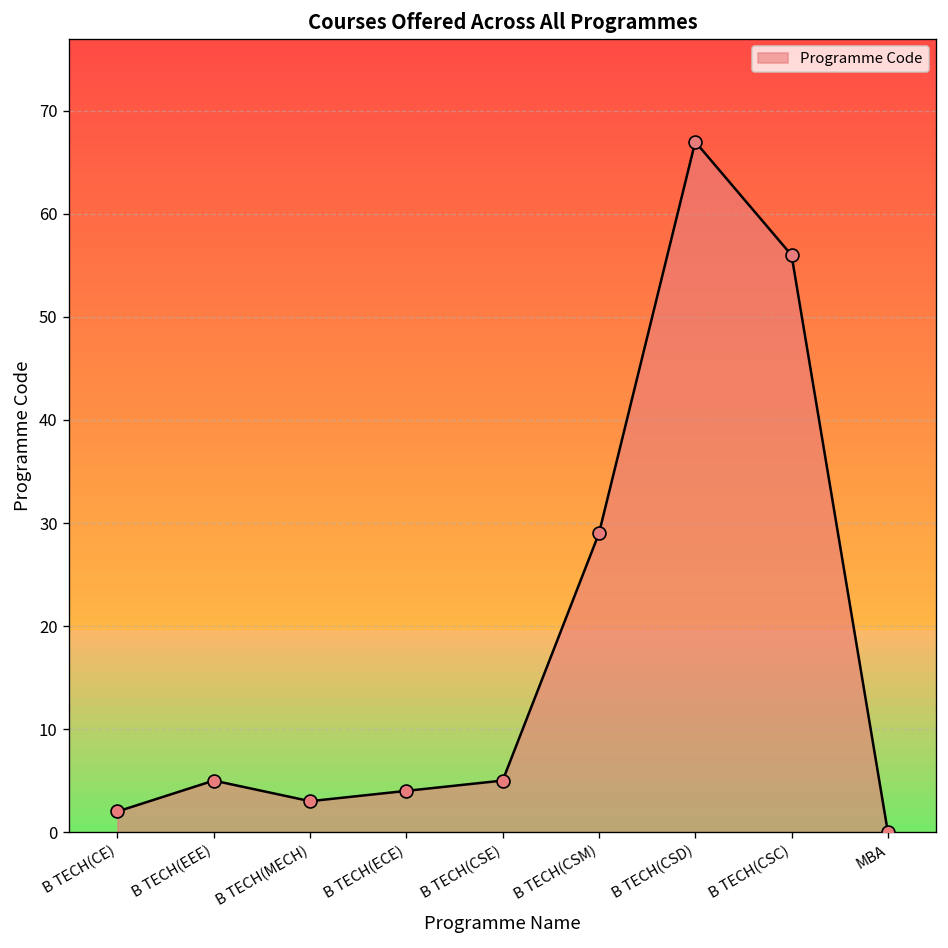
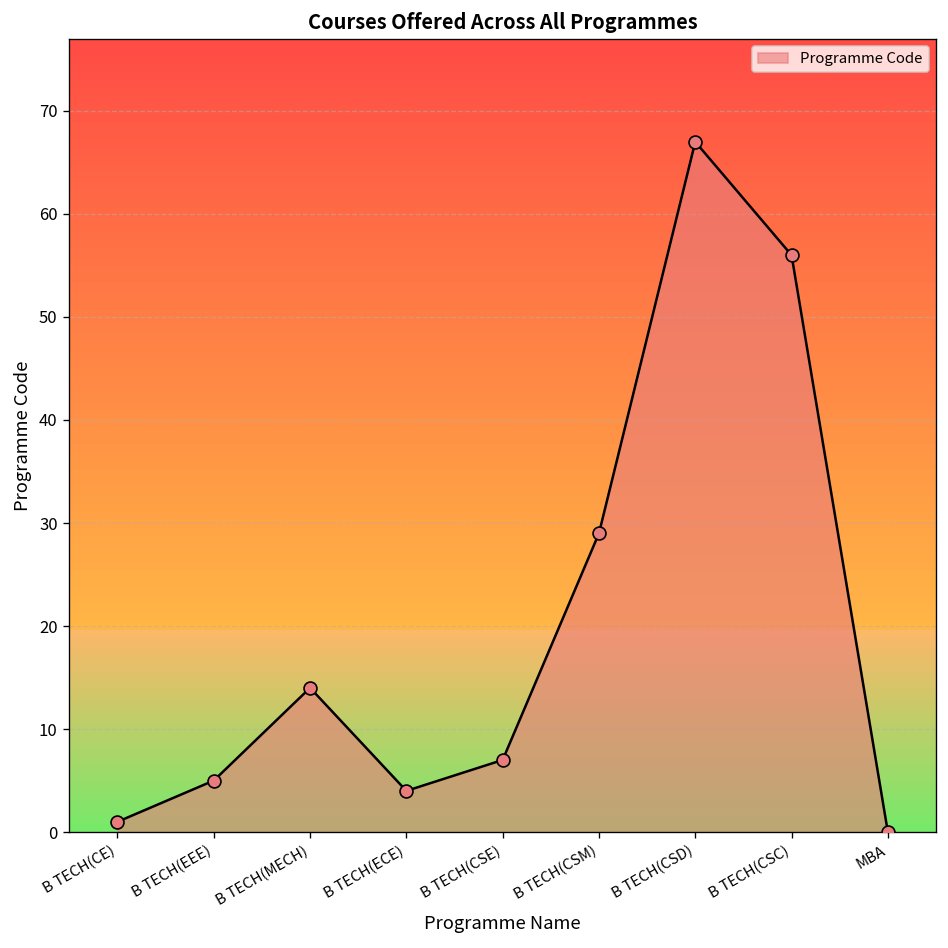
  {
-   "B TECH(CE)": 2,
+   "B TECH(CE)": 1,
    "B TECH(EEE)": 5,
-   "B TECH(MECH)": 3,
+   "B TECH(MECH)": 14,
    "B TECH(ECE)": 4,
-   "B TECH(CSE)": 5,
+   "B TECH(CSE)": 7,
    "B TECH(CSM)": 29,
    "B TECH(CSD)": 67,
    "B TECH(CSC)": 56,
    "MBA": 0
  }
